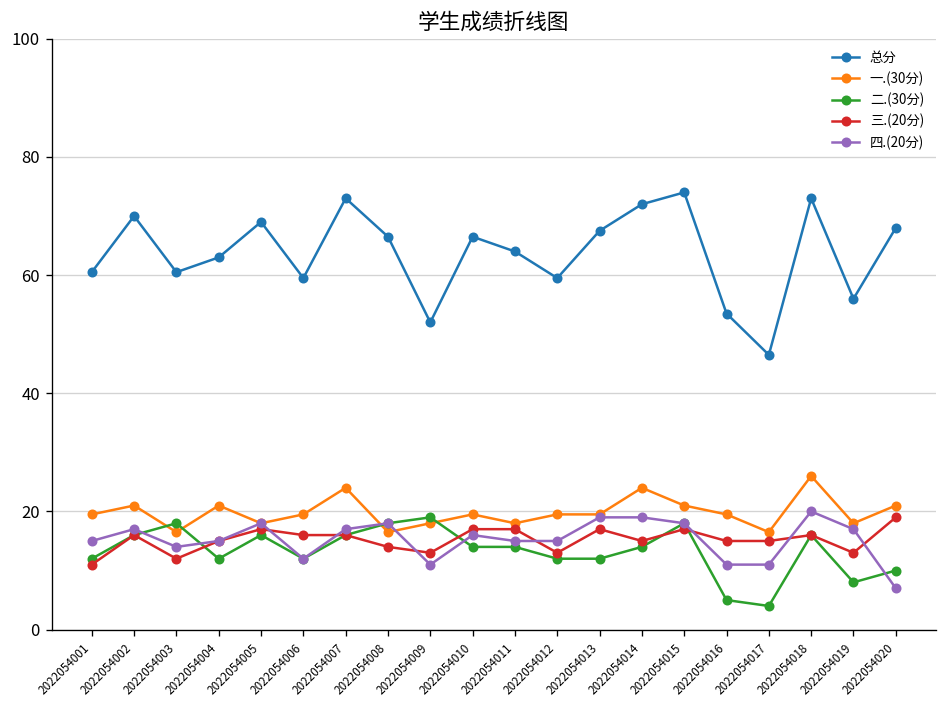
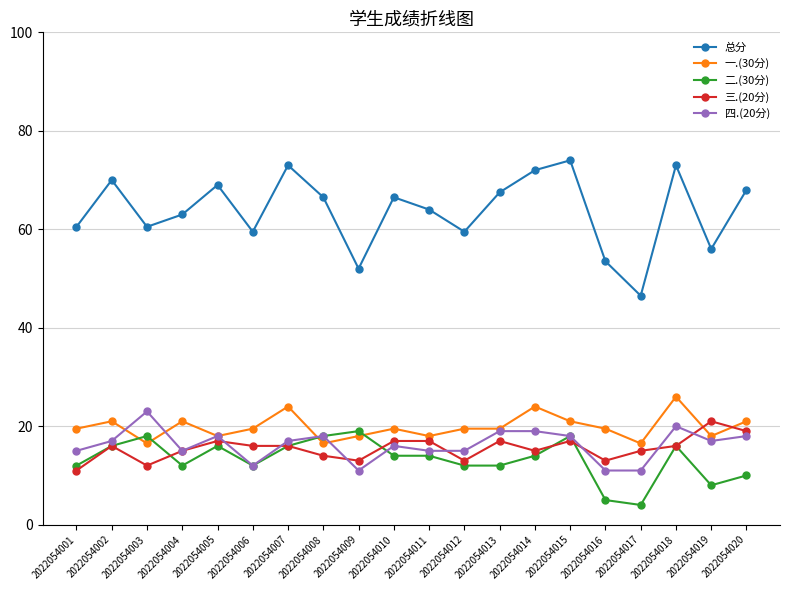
  {
    "总分": {
      "2022054001": 61,
      "2022054002": 70,
      "2022054003": 61,
      "2022054004": 63,
      "2022054005": 69,
      "2022054006": 60,
      "2022054007": 73,
      "2022054008": 67,
      "2022054009": 52,
      "2022054010": 67,
      "2022054011": 64,
      "2022054012": 60,
      "2022054013": 68,
      "2022054014": 72,
      "2022054015": 74,
      "2022054016": 54,
      "2022054017": 47,
      "2022054018": 73,
      "2022054019": 56,
      "2022054020": 68
    },
    "一.(30分)": {
      "2022054001": 20,
      "2022054002": 21,
      "2022054003": 17,
      "2022054004": 21,
      "2022054006": 20,
      "2022054007": 24,
      "2022054008": 17,
      "2022054009": 18,
      "2022054010": 20,
      "2022054011": 18,
      "2022054012": 20,
      "2022054014": 24,
      "2022054015": 21,
      "2022054016": 20,
      "2022054017": 17,
      "2022054018": 26,
      "2022054019": 18,
      "2022054020": 21
    },
    "二.(30分)": {
      "2022054001": 12,
      "2022054003": 18,
      "2022054004": 12,
      "2022054005": 16,
      "2022054009": 19,
      "2022054010": 14,
      "2022054011": 14,
      "2022054012": 12,
      "2022054013": 12,
      "2022054014": 14,
      "2022054016": 5,
      "2022054017": 4,
      "2022054019": 8,
      "2022054020": 10
    },
    "三.(20分)": {
      "2022054001": 11,
      "2022054003": 12,
      "2022054005": 17,
      "2022054006": 16,
      "2022054008": 14,
      "2022054009": 13,
      "2022054010": 17,
      "2022054011": 17,
      "2022054012": 13,
      "2022054013": 17,
      "2022054014": 15,
      "2022054015": 17,
-     "2022054016": 15,
+     "2022054016": 13,
      "2022054017": 15,
-     "2022054019": 13,
+     "2022054019": 21,
      "2022054020": 19
    },
    "四.(20分)": {
      "2022054001": 15,
      "2022054002": 17,
-     "2022054003": 14,
+     "2022054003": 23,
      "2022054007": 17,
      "2022054009": 11,
      "2022054010": 16,
      "2022054011": 15,
      "2022054012": 15,
      "2022054014": 19,
      "2022054016": 11,
      "2022054017": 11,
      "2022054018": 20,
      "2022054019": 17,
-     "2022054020": 7
+     "2022054020": 18
    }
  }
